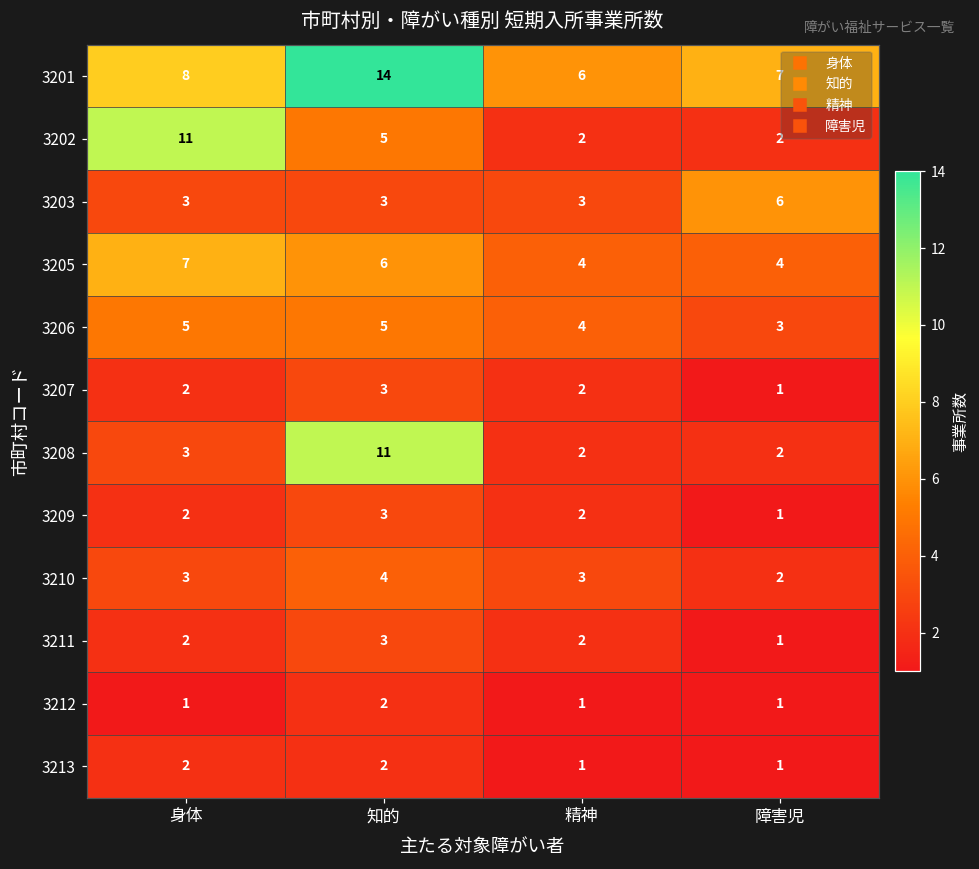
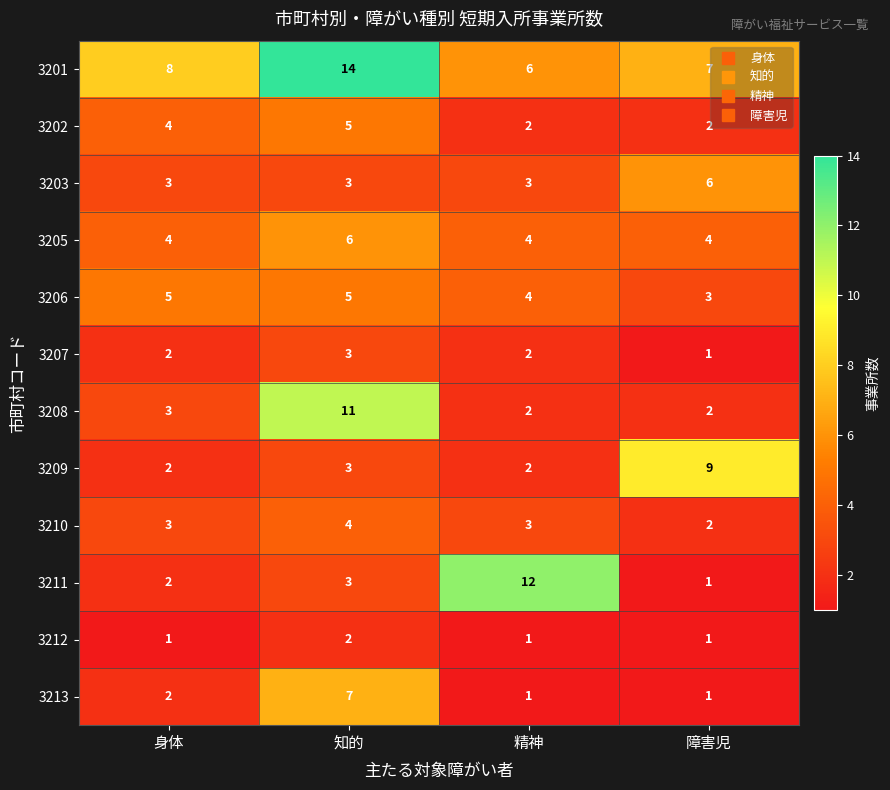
  {
    "3201": {
      "身体": 8,
      "知的": 14,
      "精神": 6
    },
    "3202": {
-     "身体": 11,
+     "身体": 4,
      "知的": 5,
      "精神": 2
    },
    "3203": {
      "身体": 3,
      "知的": 3,
      "精神": 3,
      "障害児": 6
    },
    "3205": {
-     "身体": 7,
+     "身体": 4,
      "知的": 6,
      "精神": 4,
      "障害児": 4
    },
    "3206": {
      "身体": 5,
      "知的": 5,
      "精神": 4,
      "障害児": 3
    },
    "3207": {
      "身体": 2,
      "知的": 3,
      "精神": 2,
      "障害児": 1
    },
    "3208": {
      "身体": 3,
      "知的": 11,
      "精神": 2,
      "障害児": 2
    },
    "3209": {
      "身体": 2,
      "知的": 3,
      "精神": 2,
-     "障害児": 1
+     "障害児": 9
    },
    "3210": {
      "身体": 3,
      "知的": 4,
      "精神": 3,
      "障害児": 2
    },
    "3211": {
      "身体": 2,
      "知的": 3,
-     "精神": 2,
+     "精神": 12,
      "障害児": 1
    },
    "3212": {
      "身体": 1,
      "知的": 2,
      "精神": 1,
      "障害児": 1
    },
    "3213": {
      "身体": 2,
-     "知的": 2,
+     "知的": 7,
      "精神": 1,
      "障害児": 1
    }
  }
